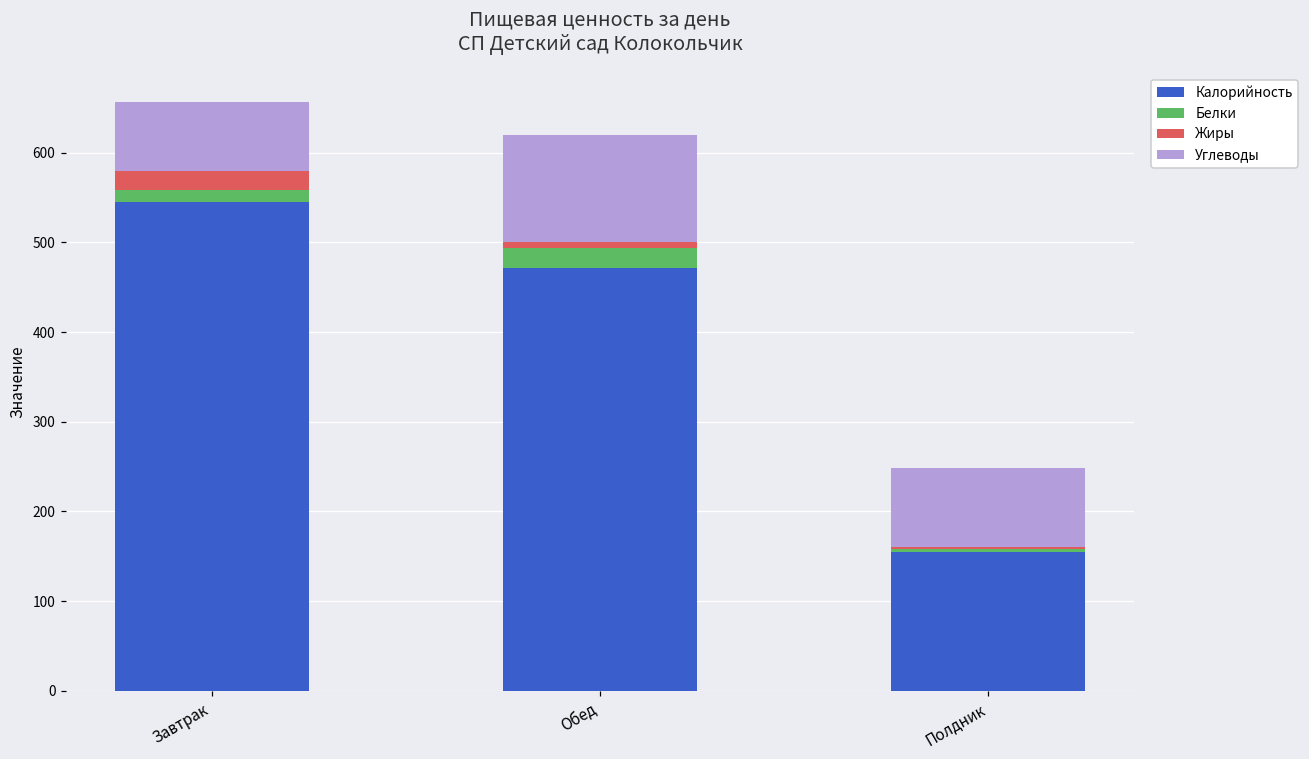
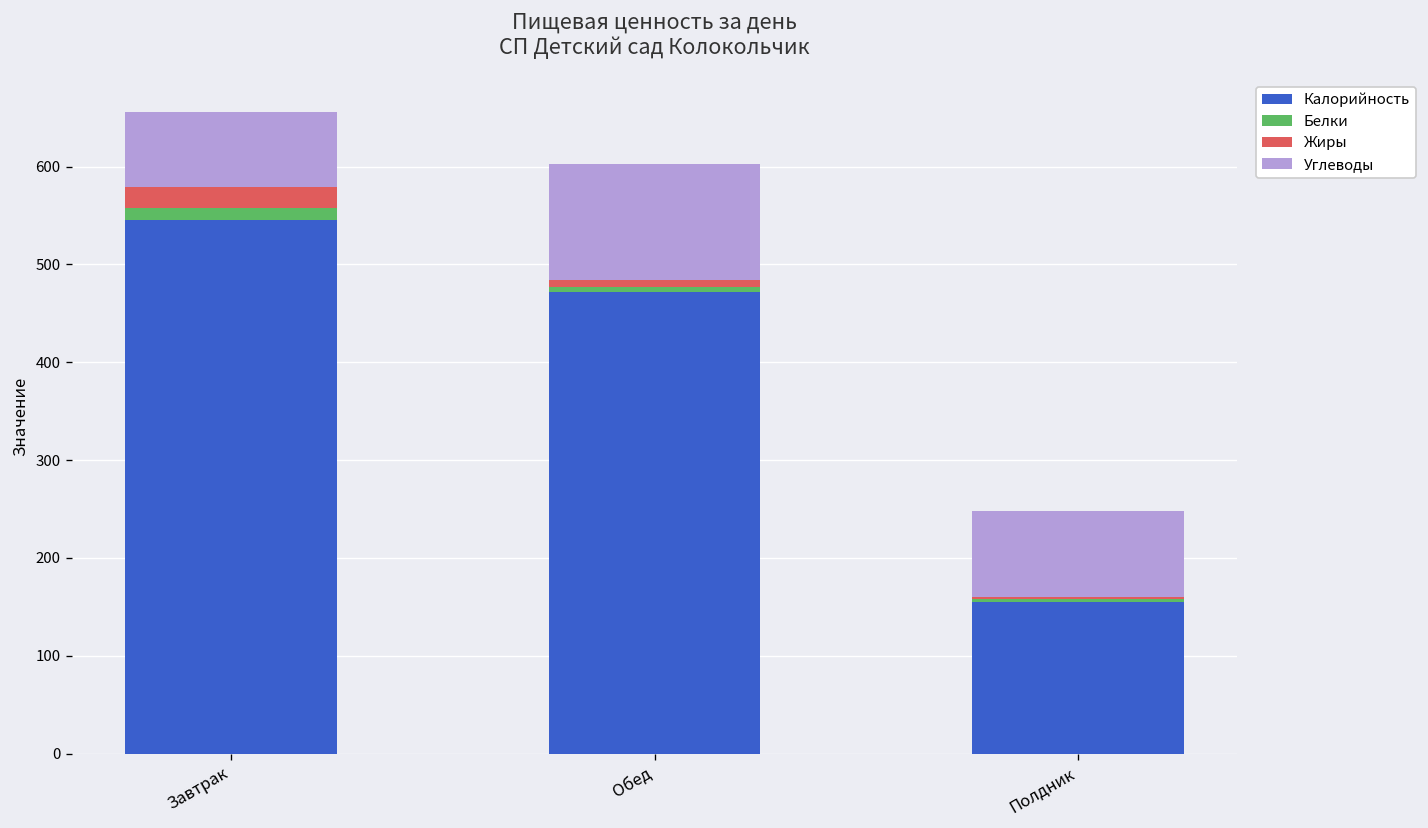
  {
    "Калорийность": {
      "Завтрак": 550,
      "Обед": 470,
      "Полдник": 160
    },
    "Белки": {
      "Завтрак": 10,
-     "Обед": 20,
+     "Обед": 10,
      "Полдник": 0
    },
    "Жиры": {
      "Завтрак": 20,
      "Обед": 10
    },
    "Углеводы": {
      "Завтрак": 80,
      "Обед": 120,
      "Полдник": 90
    }
  }
